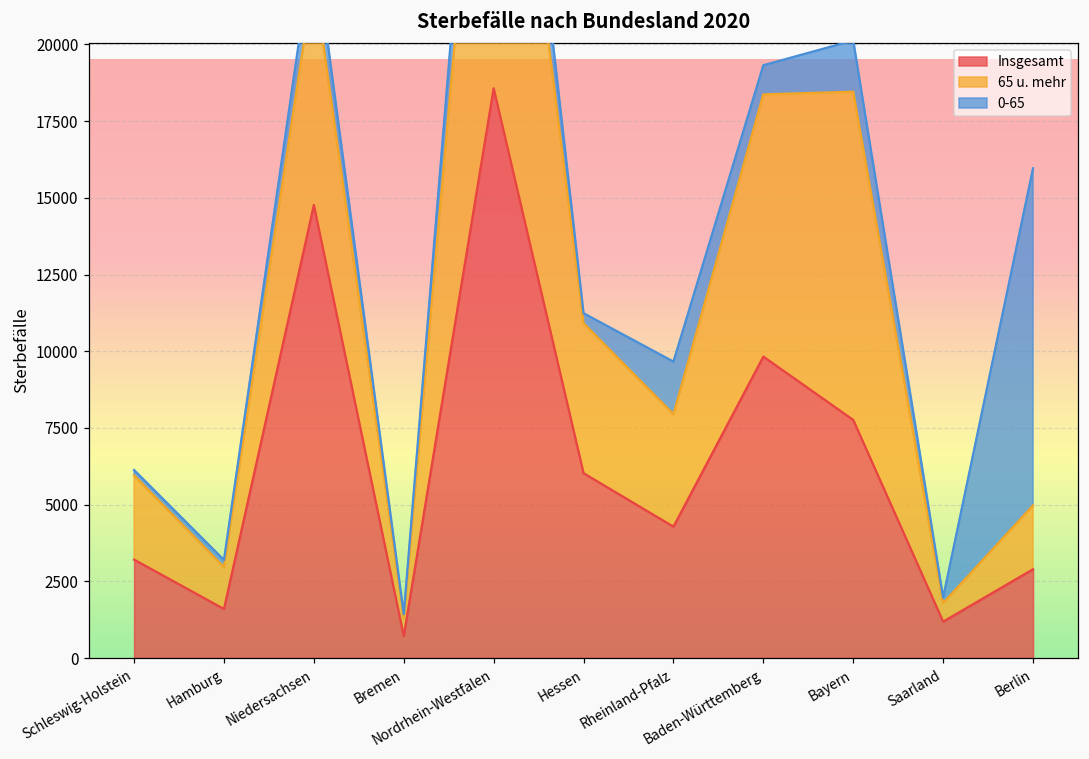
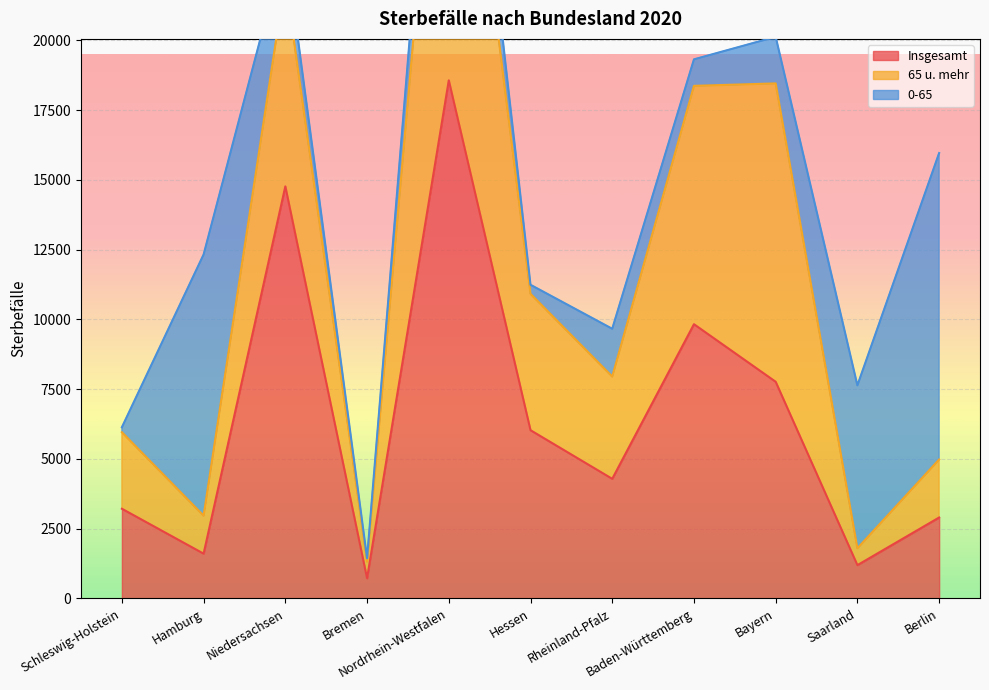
  {
    "Insgesamt": {
      "Schleswig-Holstein": 3200,
      "Hamburg": 1600,
      "Niedersachsen": 14800,
      "Bremen": 700,
      "Nordrhein-Westfalen": 18600,
      "Hessen": 6000,
      "Rheinland-Pfalz": 4300,
      "Baden-Württemberg": 9800,
      "Bayern": 7800,
      "Saarland": 1200,
      "Berlin": 2900
    },
    "65 u. mehr": {
      "Schleswig-Holstein": 2700,
      "Hamburg": 1400,
      "Bremen": 600,
      "Hessen": 4900,
      "Rheinland-Pfalz": 3700,
      "Baden-Württemberg": 8500,
      "Bayern": 10700,
      "Saarland": 600,
      "Berlin": 2100
    },
    "0-65": {
      "Schleswig-Holstein": 200,
-     "Hamburg": 200,
+     "Hamburg": 9400,
      "Bremen": 100,
      "Hessen": 300,
      "Rheinland-Pfalz": 1700,
      "Baden-Württemberg": 1000,
-     "Saarland": 200,
+     "Saarland": 5800,
      "Berlin": 11000
    }
  }
